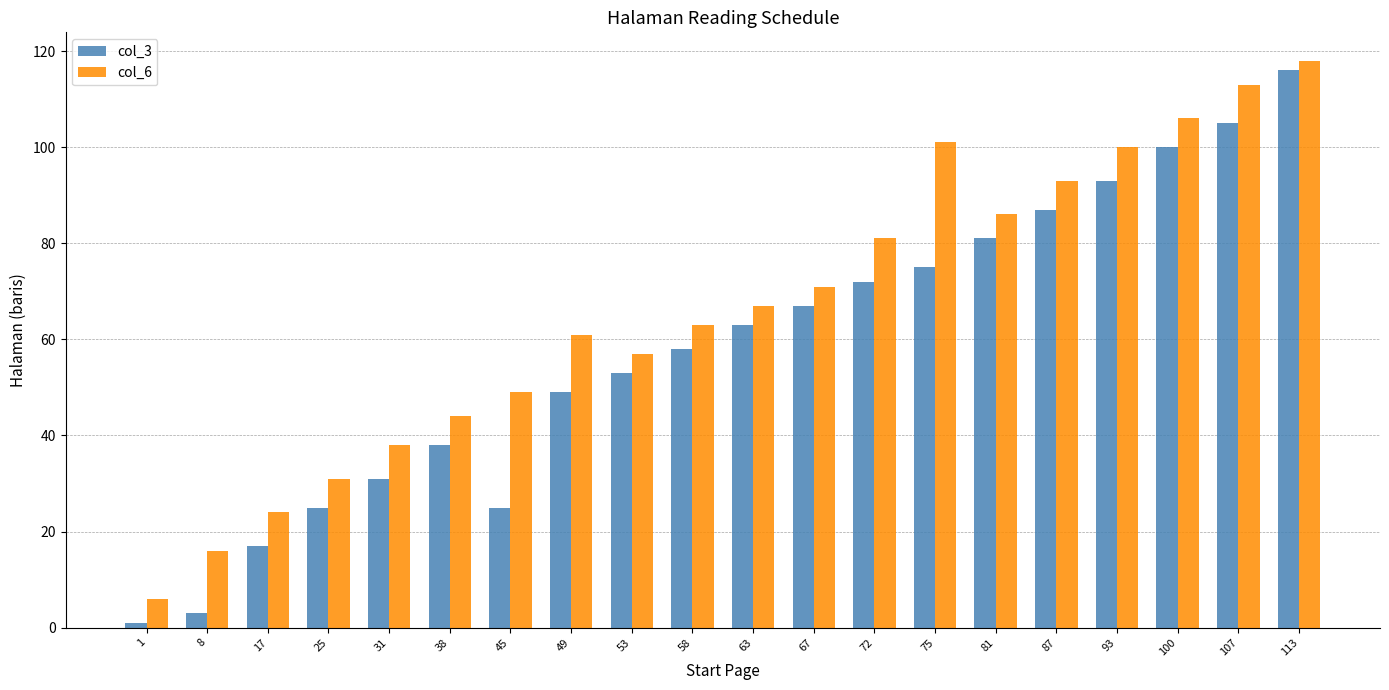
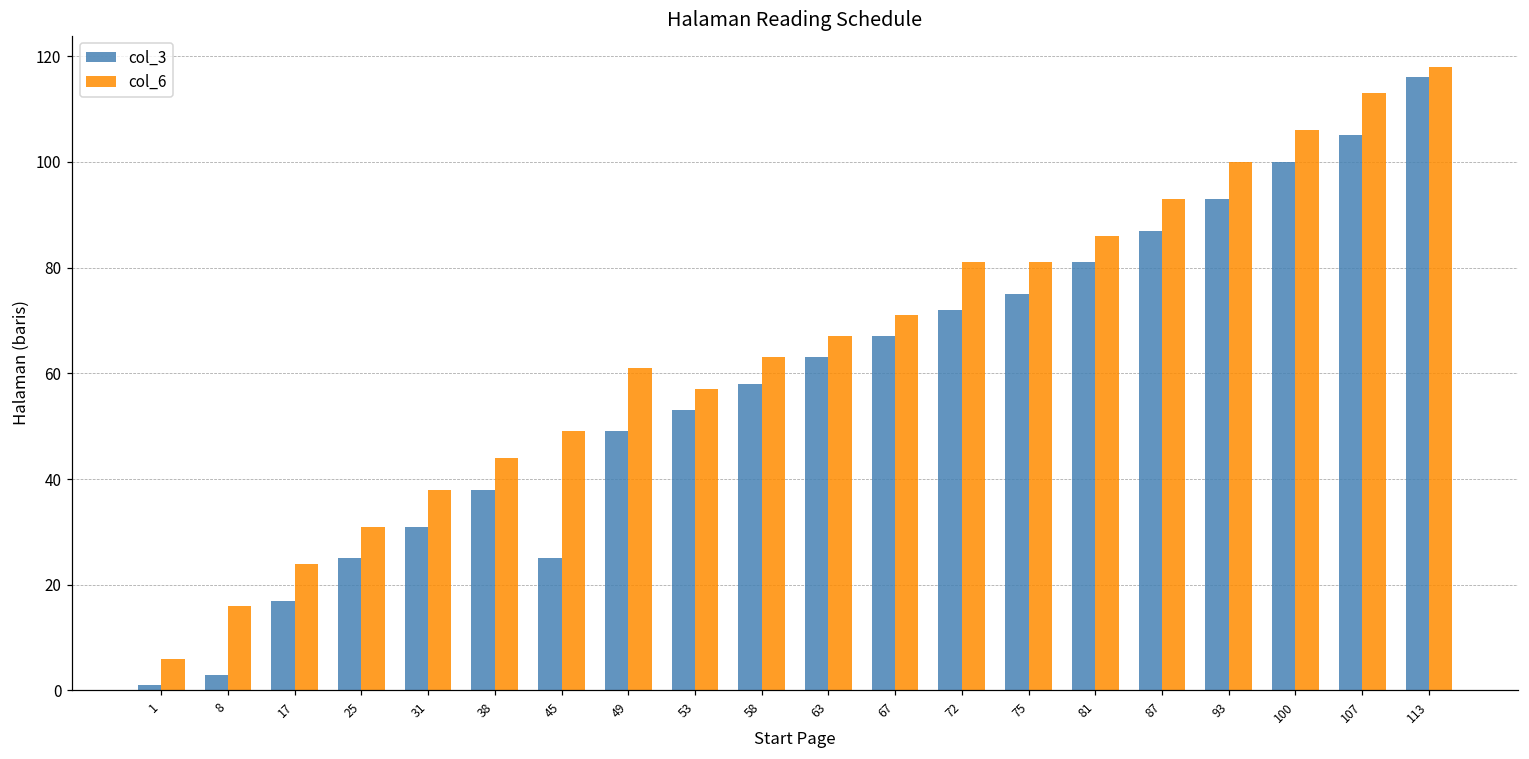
  {
    "col_3": {
      "1": 1,
      "8": 3,
      "17": 17,
      "25": 25,
      "31": 31,
      "38": 38,
      "45": 25,
      "49": 49,
      "53": 53,
      "58": 58,
      "63": 63,
      "67": 67,
      "72": 72,
      "75": 75,
      "81": 81,
      "87": 87,
      "93": 93,
      "100": 100,
      "107": 105,
      "113": 116
    },
    "col_6": {
      "1": 6,
      "8": 16,
      "17": 24,
      "25": 31,
      "31": 38,
      "38": 44,
      "45": 49,
      "49": 61,
      "53": 57,
      "58": 63,
      "63": 67,
      "67": 71,
      "72": 81,
-     "75": 101,
+     "75": 81,
      "81": 86,
      "87": 93,
      "93": 100,
      "100": 106,
      "107": 113,
      "113": 118
    }
  }
